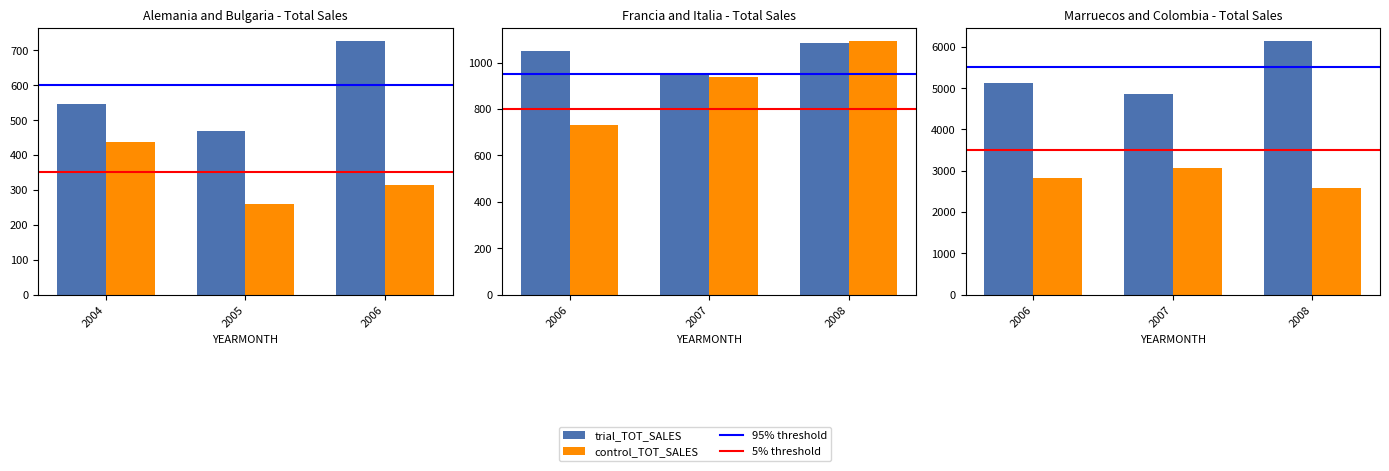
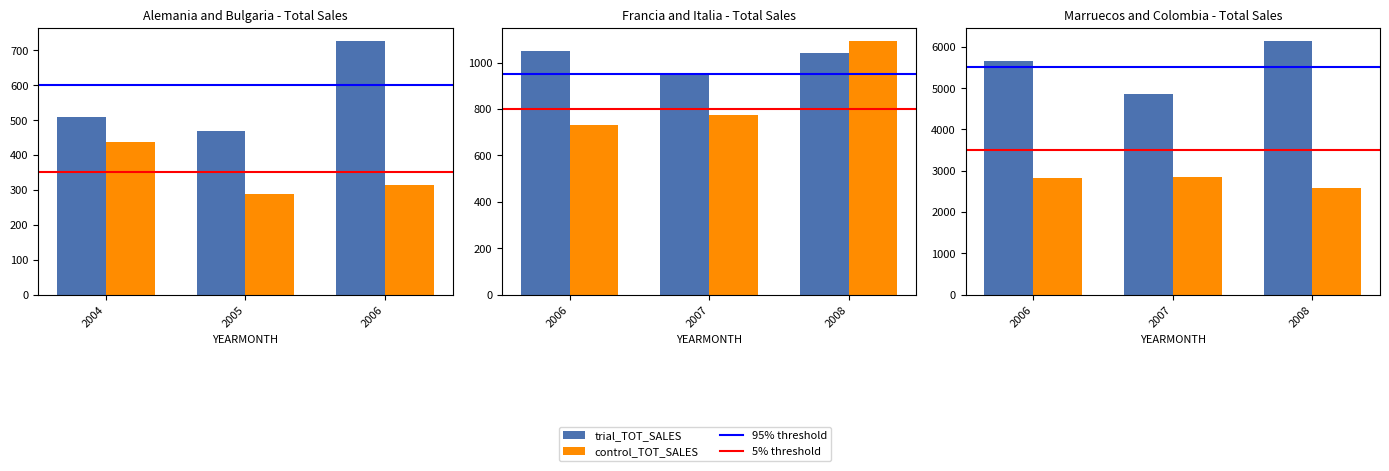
  {
    "Alemania and Bulgaria - Total Sales": {
      "trial_TOT_SALES": {
-       "2004": 550,
+       "2004": 510,
        "2005": 470,
        "2006": 730
      },
      "control_TOT_SALES": {
        "2004": 440,
-       "2005": 260,
+       "2005": 290,
        "2006": 320
      }
    },
    "Francia and Italia - Total Sales": {
      "trial_TOT_SALES": {
        "2006": 1050,
        "2007": 960,
-       "2008": 1090
+       "2008": 1040
      },
      "control_TOT_SALES": {
        "2006": 730,
-       "2007": 940,
+       "2007": 780,
        "2008": 1100
      }
    },
    "Marruecos and Colombia - Total Sales": {
      "trial_TOT_SALES": {
-       "2006": 5100,
+       "2006": 5700,
        "2007": 4900,
        "2008": 6200
      },
      "control_TOT_SALES": {
        "2006": 2800,
-       "2007": 3100,
+       "2007": 2800,
        "2008": 2600
      }
    }
  }
